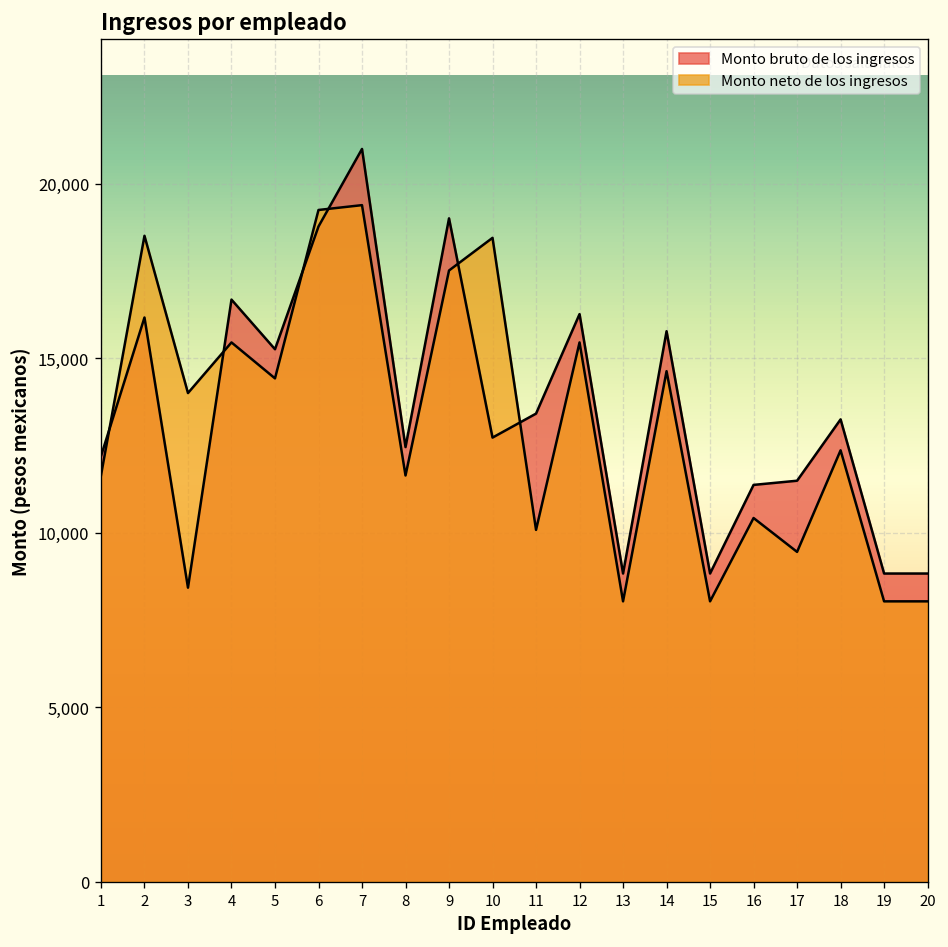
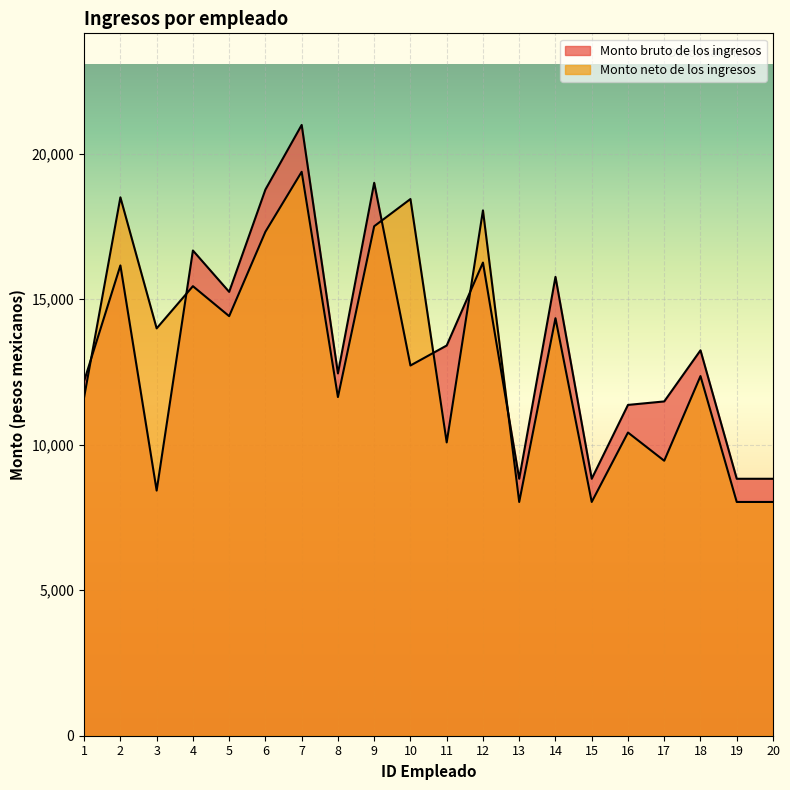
  {
    "Monto bruto de los ingresos": {
      "1": "12,200",
      "2": "16,200",
      "3": "8,400",
      "4": "16,700",
      "5": "15,300",
      "6": "18,800",
      "7": "21,000",
      "8": "12,500",
      "9": "19,000",
      "10": "12,700",
      "11": "13,400",
      "12": "16,300",
      "13": "8,800",
      "14": "15,800",
      "15": "8,800",
      "16": "11,400",
      "17": "11,500",
      "18": "13,200",
      "19": "8,800",
      "20": "8,800"
    },
    "Monto neto de los ingresos": {
      "1": "11,600",
      "2": "18,500",
      "3": "14,000",
      "4": "15,500",
      "5": "14,400",
-     "6": "19,200",
+     "6": "17,300",
      "7": "19,400",
      "8": "11,600",
      "9": "17,500",
      "10": "18,400",
      "11": "10,100",
-     "12": "15,500",
+     "12": "18,100",
      "13": "8,000",
-     "14": "14,600",
+     "14": "14,300",
      "15": "8,000",
      "16": "10,400",
      "17": "9,500",
      "18": "12,400",
      "19": "8,000",
      "20": "8,000"
    }
  }
